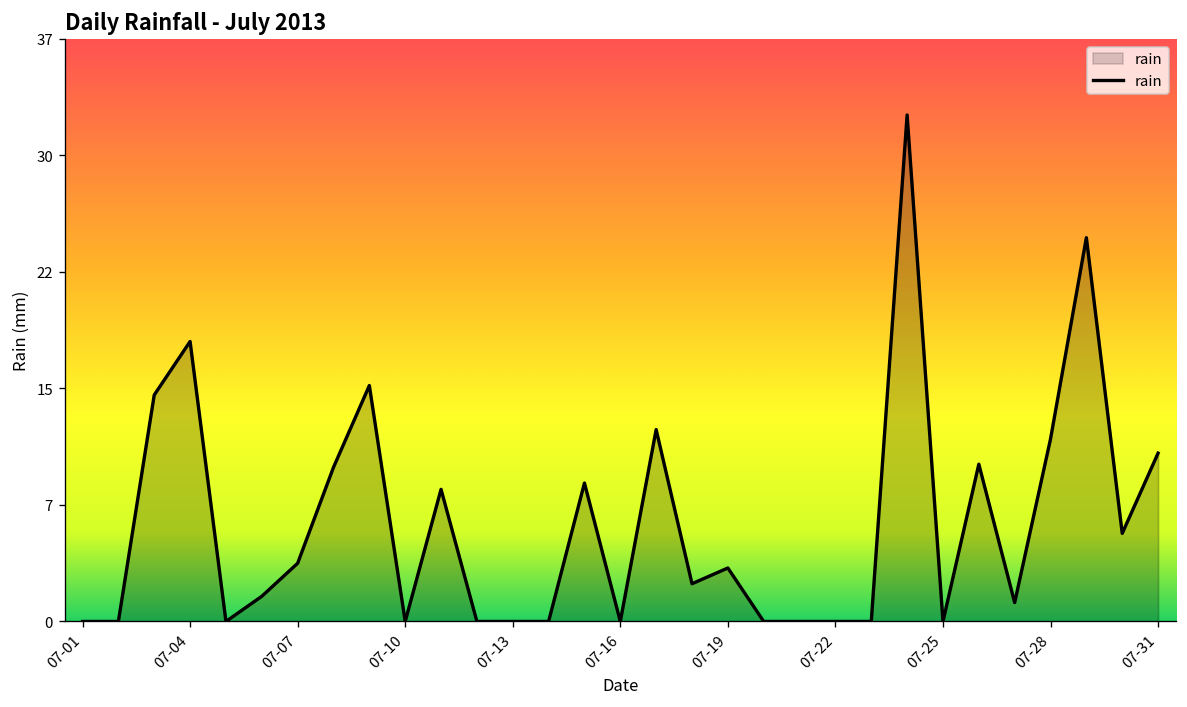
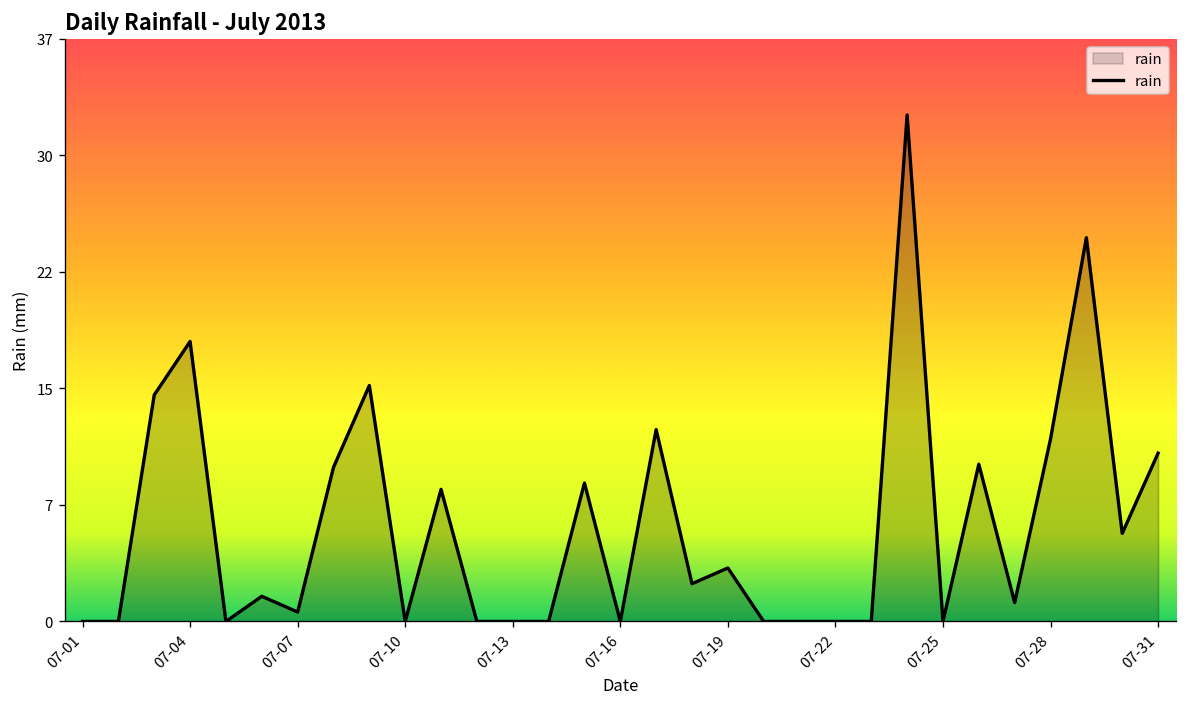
  {
    "07-01": 0.0,
    "07-04": 17.8,
-   "07-07": 3.7,
+   "07-07": 0.6,
    "07-10": 0.0,
    "07-13": 0.0,
    "07-16": 0.0,
    "07-19": 3.4,
    "07-22": 0.0,
    "07-25": 0.0,
    "07-28": 11.6,
    "07-31": 10.7
  }
